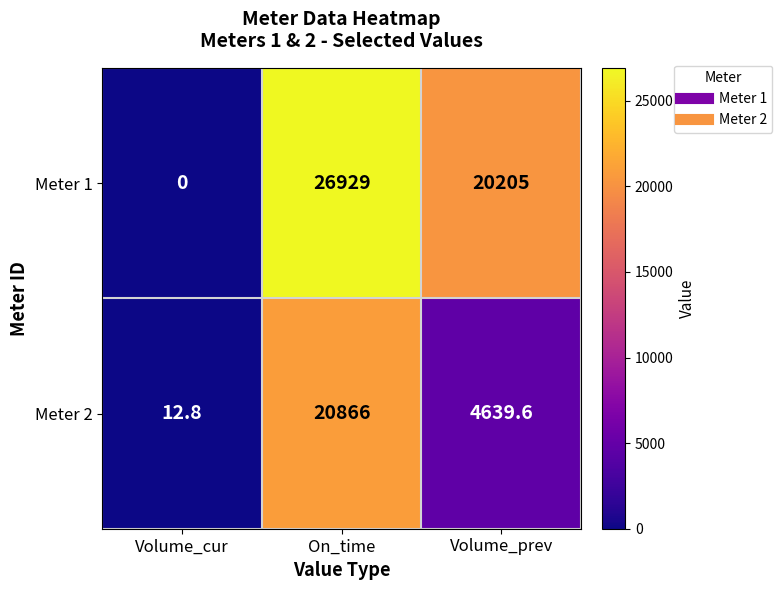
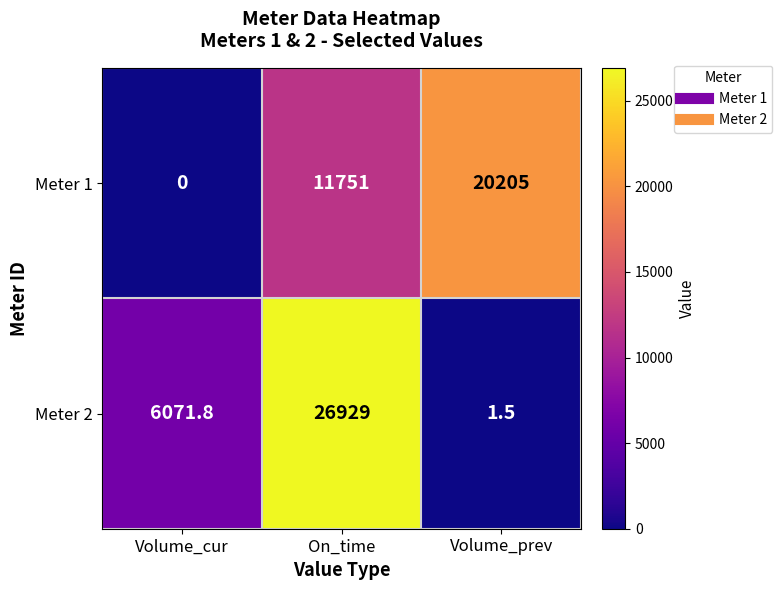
  {
    "Meter 1": {
      "Volume_cur": 0,
-     "On_time": 26929,
+     "On_time": 11751,
      "Volume_prev": 20205
    },
    "Meter 2": {
-     "Volume_cur": 12.8,
-     "On_time": 20866,
-     "Volume_prev": 4639.6
+     "Volume_cur": 6071.8,
+     "On_time": 26929,
+     "Volume_prev": 1.5
    }
  }
